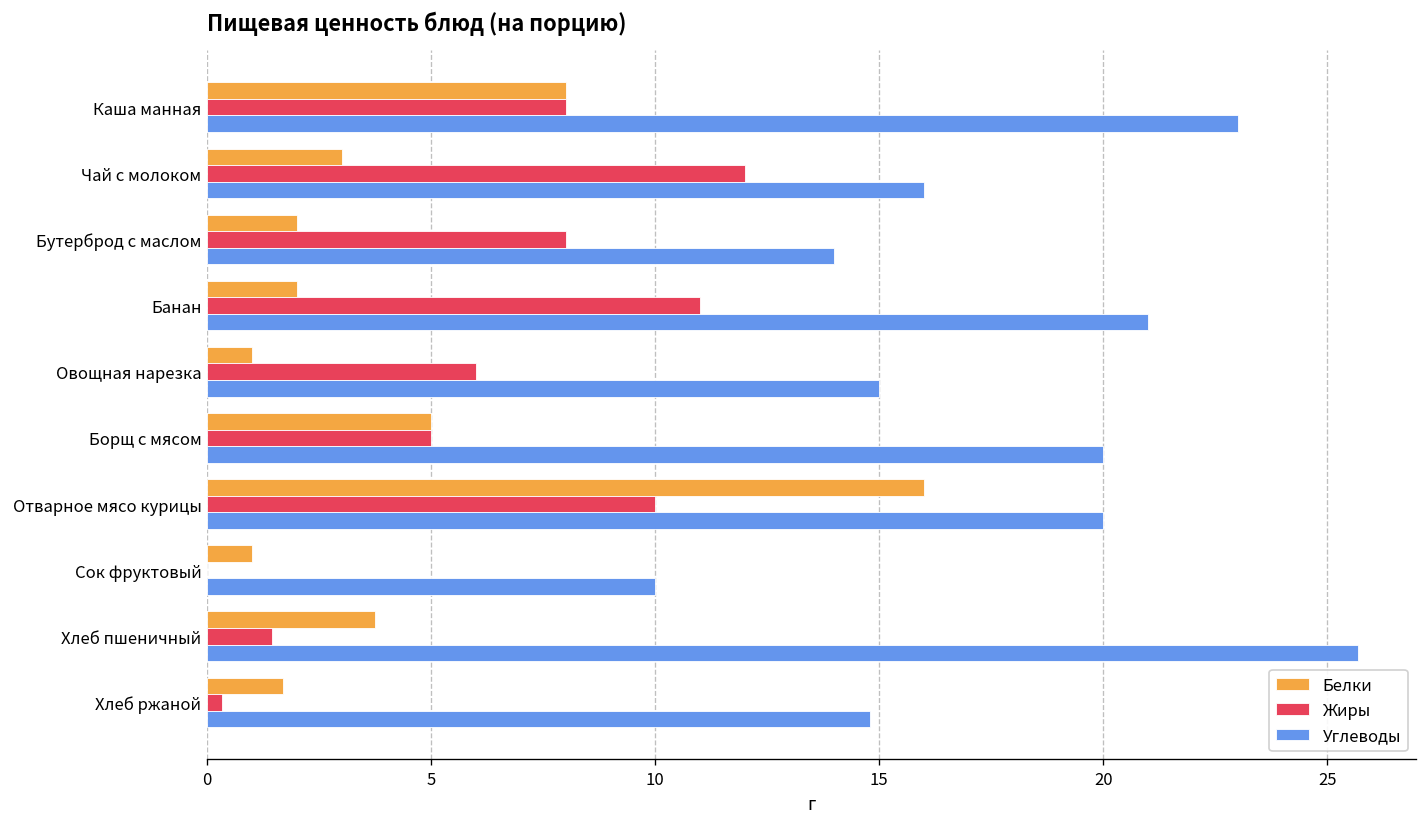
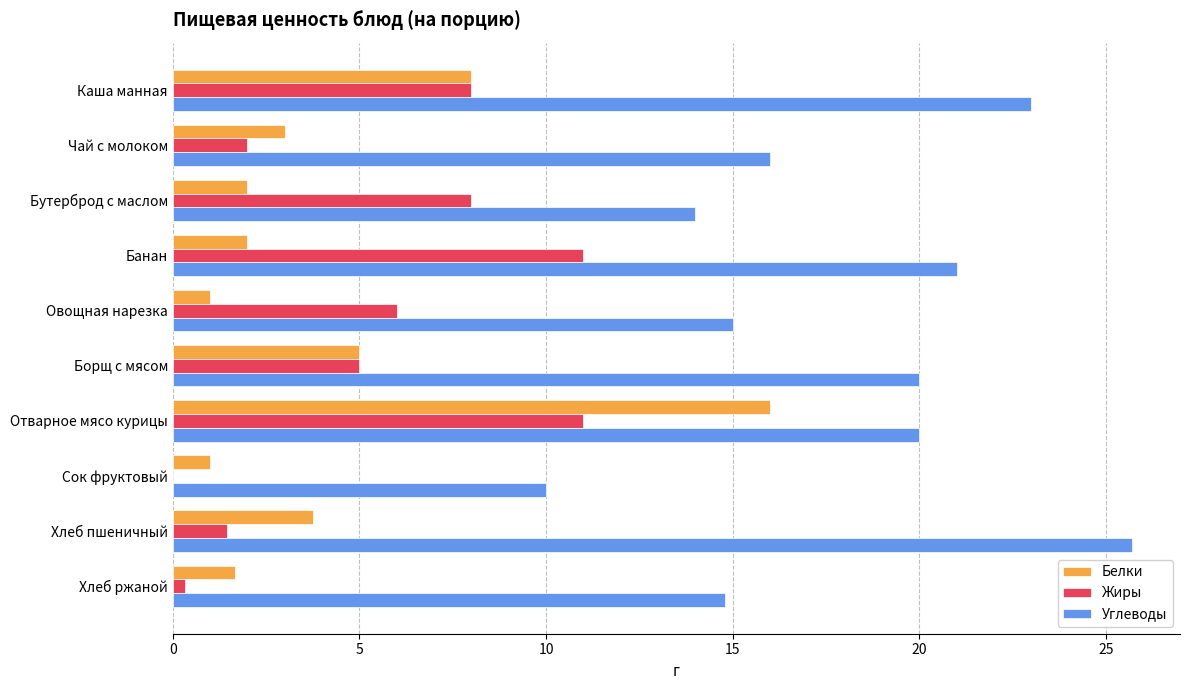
  {
    "Белки": {
      "Каша манная": 8,
      "Чай с молоком": 3,
      "Бутерброд с маслом": 2,
      "Банан": 2,
      "Овощная нарезка": 1,
      "Борщ с мясом": 5,
      "Отварное мясо курицы": 16,
      "Сок фруктовый": 1,
      "Хлеб пшеничный": 3.8,
      "Хлеб ржаной": 1.7
    },
    "Жиры": {
      "Каша манная": 8,
-     "Чай с молоком": 12,
+     "Чай с молоком": 2,
      "Бутерброд с маслом": 8,
      "Банан": 11,
      "Овощная нарезка": 6,
      "Борщ с мясом": 5,
-     "Отварное мясо курицы": 10,
+     "Отварное мясо курицы": 11,
      "Сок фруктовый": 0,
      "Хлеб пшеничный": 1.5,
      "Хлеб ржаной": 0.3
    },
    "Углеводы": {
      "Каша манная": 23,
      "Чай с молоком": 16,
      "Бутерброд с маслом": 14,
      "Банан": 21,
      "Овощная нарезка": 15,
      "Борщ с мясом": 20,
      "Отварное мясо курицы": 20,
      "Сок фруктовый": 10,
      "Хлеб пшеничный": 25.7,
      "Хлеб ржаной": 14.8
    }
  }
